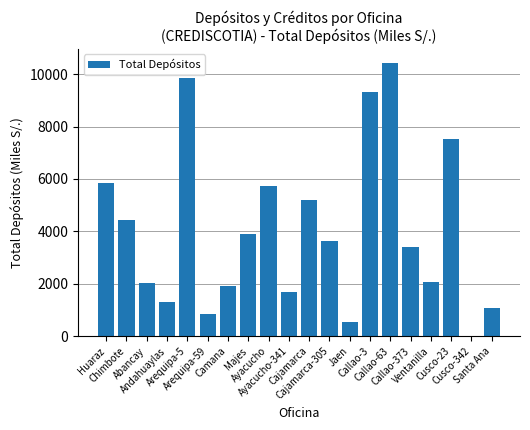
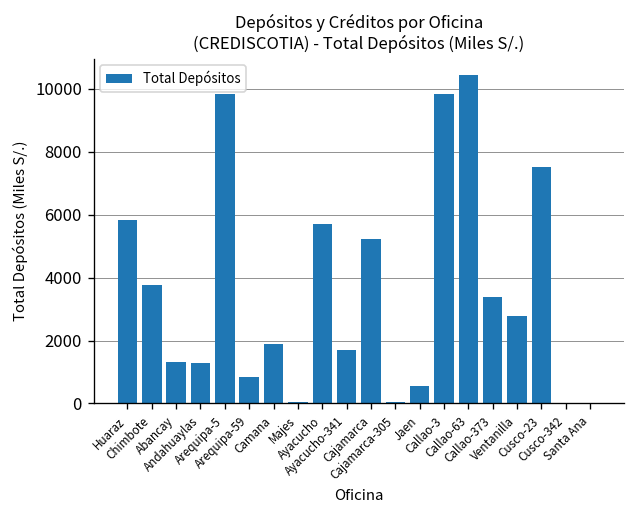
  {
    "Huaraz": 5800,
-   "Chimbote": 4400,
-   "Abancay": 2000,
+   "Chimbote": 3800,
+   "Abancay": 1300,
    "Andahuaylas": 1300,
    "Arequipa-5": 9800,
    "Arequipa-59": 800,
    "Camana": 1900,
-   "Majes": 3900,
+   "Majes": 100,
    "Ayacucho": 5700,
    "Ayacucho-341": 1700,
    "Cajamarca": 5200,
-   "Cajamarca-305": 3600,
+   "Cajamarca-305": 0,
    "Jaen": 600,
-   "Callao-3": 9300,
+   "Callao-3": 9800,
    "Callao-63": 10400,
    "Callao-373": 3400,
-   "Ventanilla": 2100,
+   "Ventanilla": 2800,
    "Cusco-23": 7500,
-   "Santa Ana": 1100
+   "Santa Ana": 0
  }
